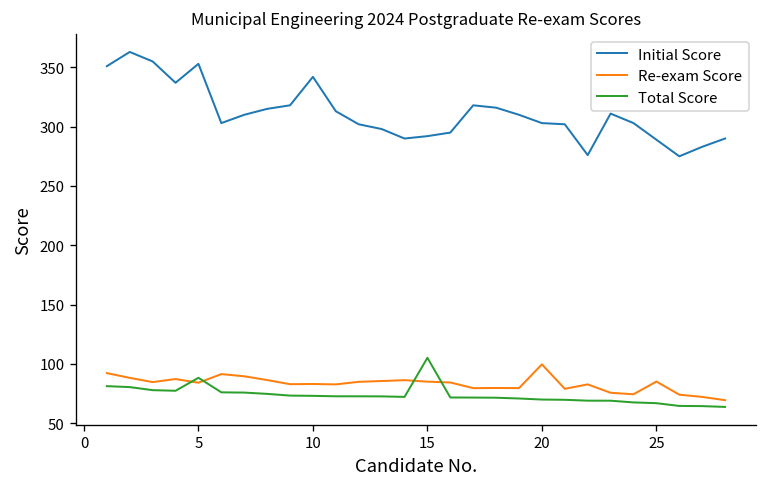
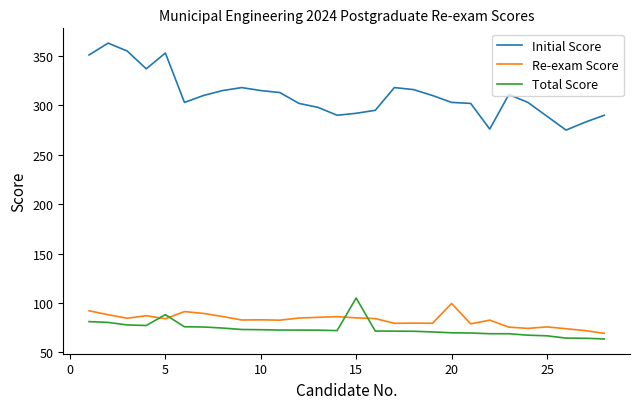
  {
    "Initial Score": {
      "5": 350,
-     "10": 340,
+     "10": 320,
      "15": 290,
      "20": 300,
      "25": 290
    },
    "Re-exam Score": {
      "5": 80,
      "10": 80,
      "15": 80,
      "20": 100,
-     "25": 90
+     "25": 80
    },
    "Total Score": {
      "5": 90,
      "10": 70,
      "15": 110,
      "20": 70,
      "25": 70
    }
  }
